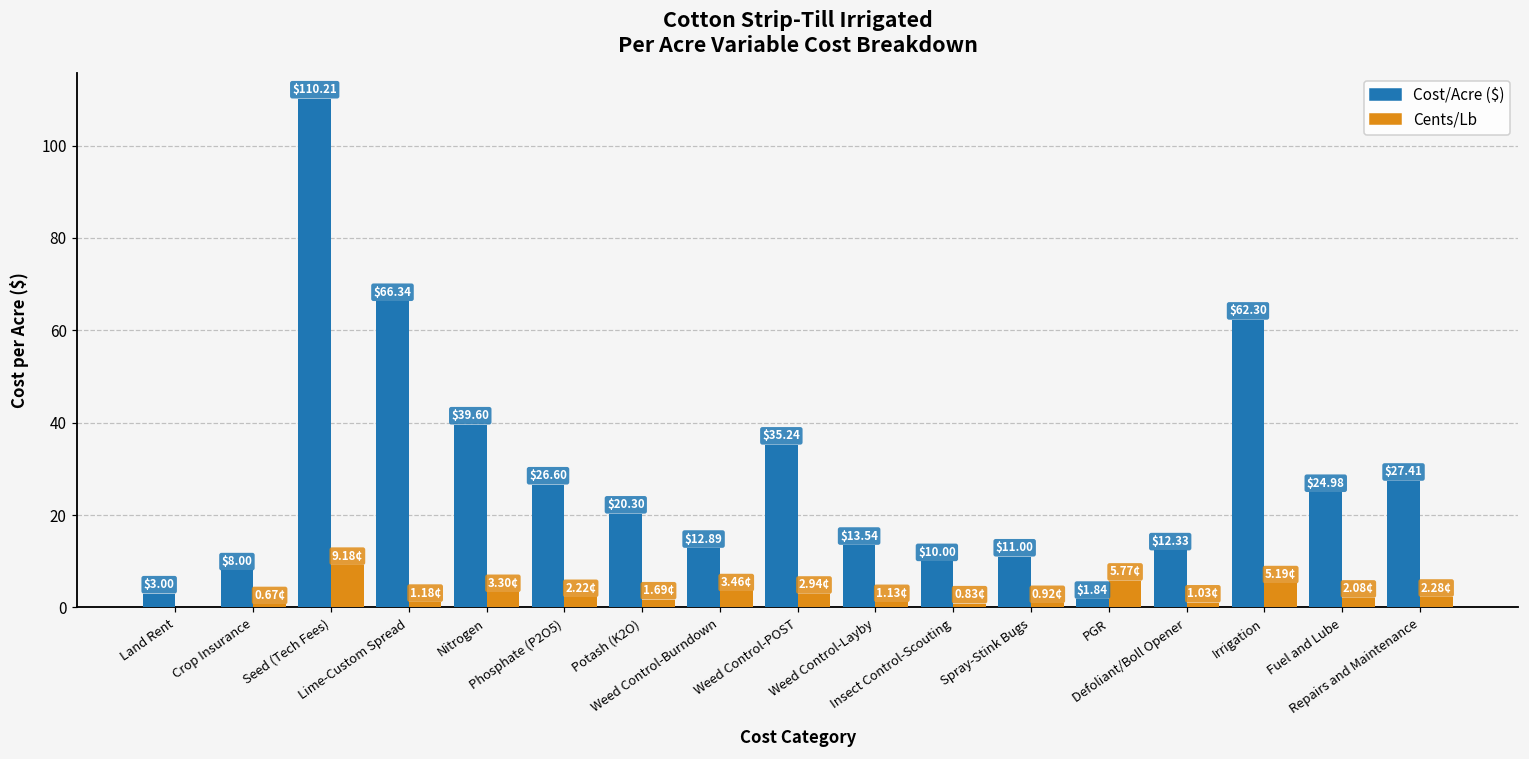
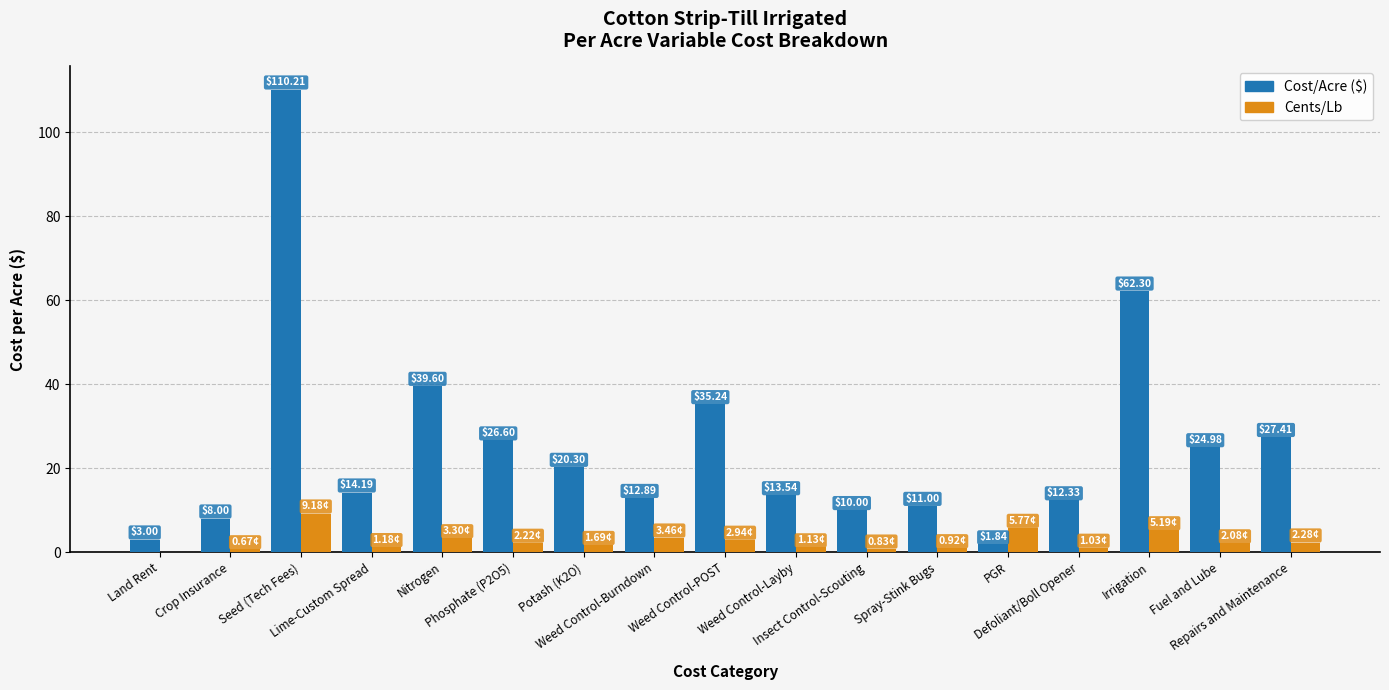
  {
    "Cost/Acre ($)": {
-     "Lime-Custom Spread": "$66.34"
+     "Lime-Custom Spread": "$14.19"
    },
    "Cents/Lb": {
      "Land Rent": "0"
    }
  }
